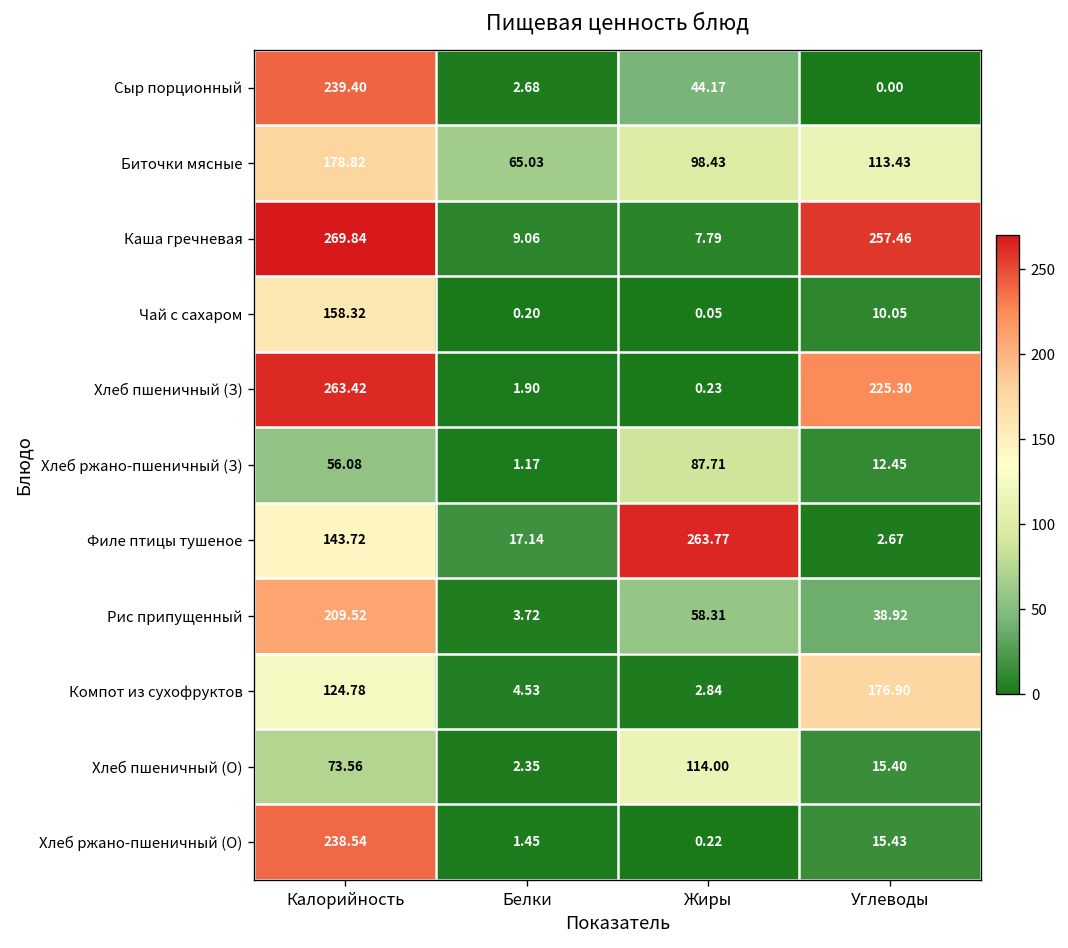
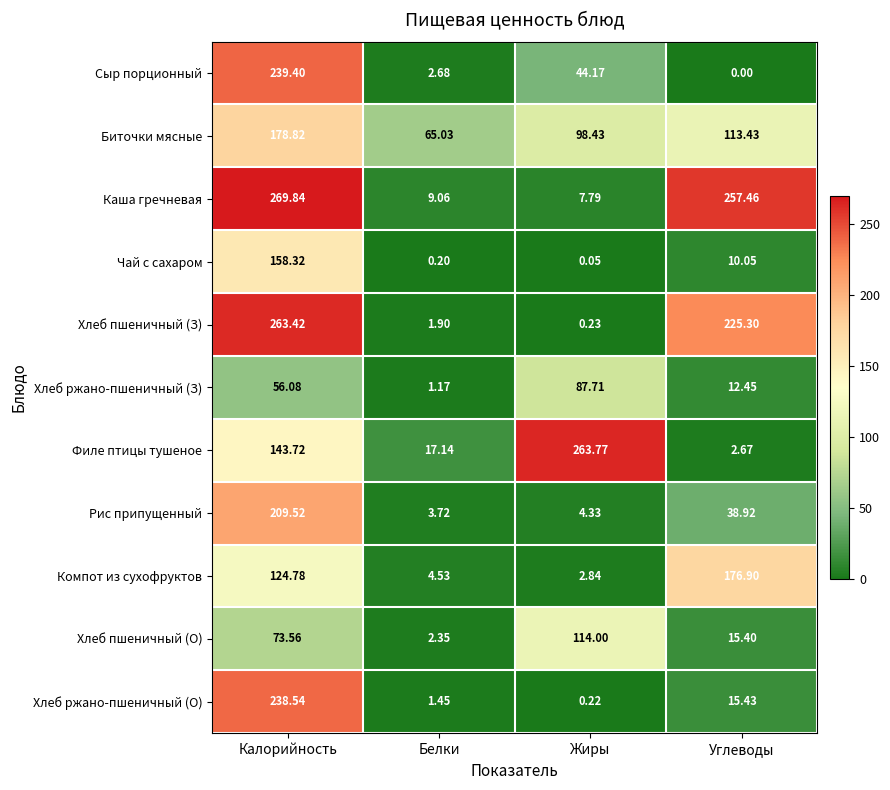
  {
    "Сыр порционный": {
      "Калорийность": 239.40,
      "Белки": 2.68,
      "Жиры": 44.17,
      "Углеводы": 0.00
    },
    "Биточки мясные": {
      "Калорийность": 178.82,
      "Белки": 65.03,
      "Жиры": 98.43,
      "Углеводы": 113.43
    },
    "Каша гречневая": {
      "Калорийность": 269.84,
      "Белки": 9.06,
      "Жиры": 7.79,
      "Углеводы": 257.46
    },
    "Чай с сахаром": {
      "Калорийность": 158.32,
      "Белки": 0.20,
      "Жиры": 0.05,
      "Углеводы": 10.05
    },
    "Хлеб пшеничный (З)": {
      "Калорийность": 263.42,
      "Белки": 1.90,
      "Жиры": 0.23,
      "Углеводы": 225.30
    },
    "Хлеб ржано-пшеничный (З)": {
      "Калорийность": 56.08,
      "Белки": 1.17,
      "Жиры": 87.71,
      "Углеводы": 12.45
    },
    "Филе птицы тушеное": {
      "Калорийность": 143.72,
      "Белки": 17.14,
      "Жиры": 263.77,
      "Углеводы": 2.67
    },
    "Рис припущенный": {
      "Калорийность": 209.52,
      "Белки": 3.72,
-     "Жиры": 58.31,
+     "Жиры": 4.33,
      "Углеводы": 38.92
    },
    "Компот из сухофруктов": {
      "Калорийность": 124.78,
      "Белки": 4.53,
      "Жиры": 2.84,
      "Углеводы": 176.90
    },
    "Хлеб пшеничный (О)": {
      "Калорийность": 73.56,
      "Белки": 2.35,
      "Жиры": 114.00,
      "Углеводы": 15.40
    },
    "Хлеб ржано-пшеничный (О)": {
      "Калорийность": 238.54,
      "Белки": 1.45,
      "Жиры": 0.22,
      "Углеводы": 15.43
    }
  }
